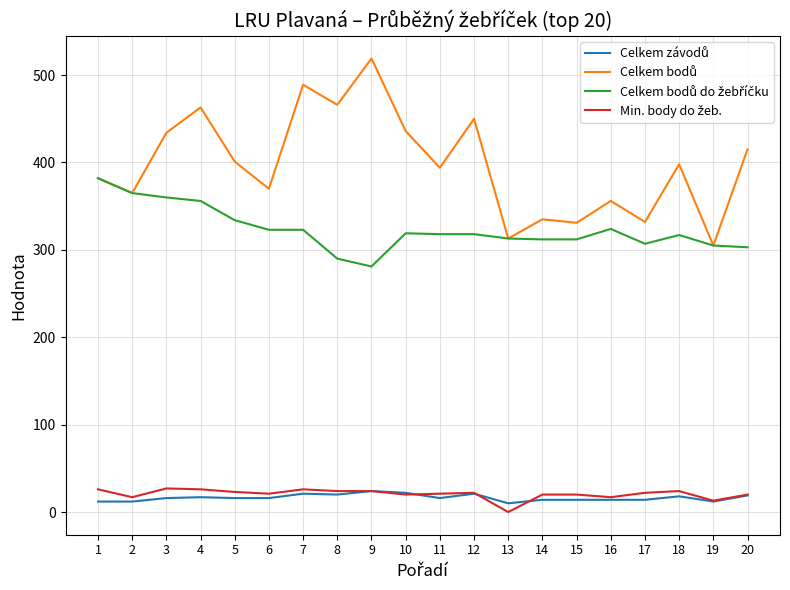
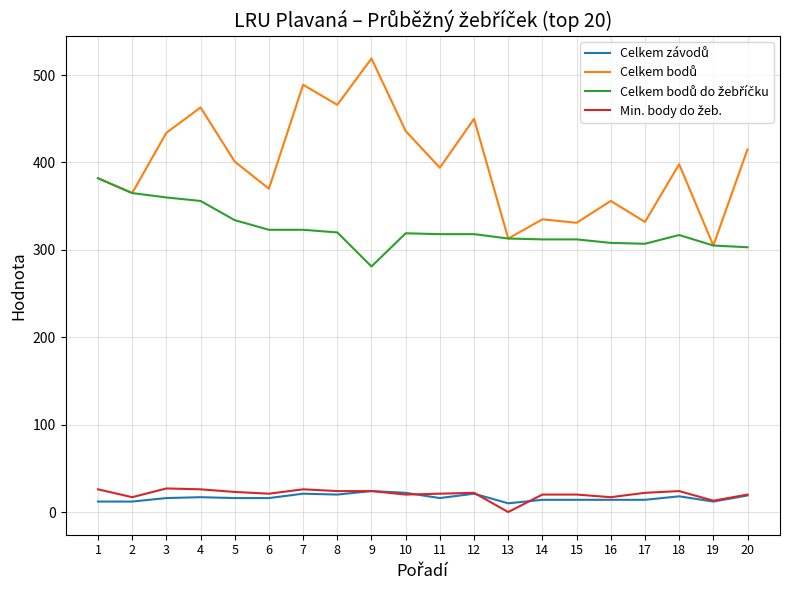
  {
    "Celkem závodů": {
      "1": 10,
      "2": 10,
      "3": 20,
      "4": 20,
      "5": 20,
      "6": 20,
      "7": 20,
      "8": 20,
      "11": 20,
      "13": 10,
      "14": 10,
      "15": 10,
      "16": 10,
      "17": 10,
      "18": 20
    },
    "Celkem bodů": {
      "3": 430,
      "4": 460,
      "5": 400,
      "6": 370,
      "7": 490,
      "8": 470,
      "9": 520,
      "10": 440,
      "11": 390,
      "12": 450,
      "14": 340,
      "15": 330,
      "16": 360,
      "17": 330,
      "18": 400,
      "20": 420
    },
    "Celkem bodů do žebříčku": {
      "3": 360,
      "4": 360,
      "5": 330,
      "6": 320,
      "7": 320,
-     "8": 290,
+     "8": 320,
      "9": 280,
      "10": 320,
      "11": 320,
      "12": 320,
      "14": 310,
      "15": 310,
-     "16": 320,
+     "16": 310,
      "17": 310,
      "18": 320,
      "20": 300
    },
    "Min. body do žeb.": {
      "1": 30,
      "2": 20,
      "3": 30,
      "4": 30,
      "5": 20,
      "6": 20,
      "7": 30,
      "8": 20,
      "11": 20,
      "13": 0,
      "14": 20,
      "15": 20,
      "16": 20,
      "17": 20,
      "18": 20
    }
  }
